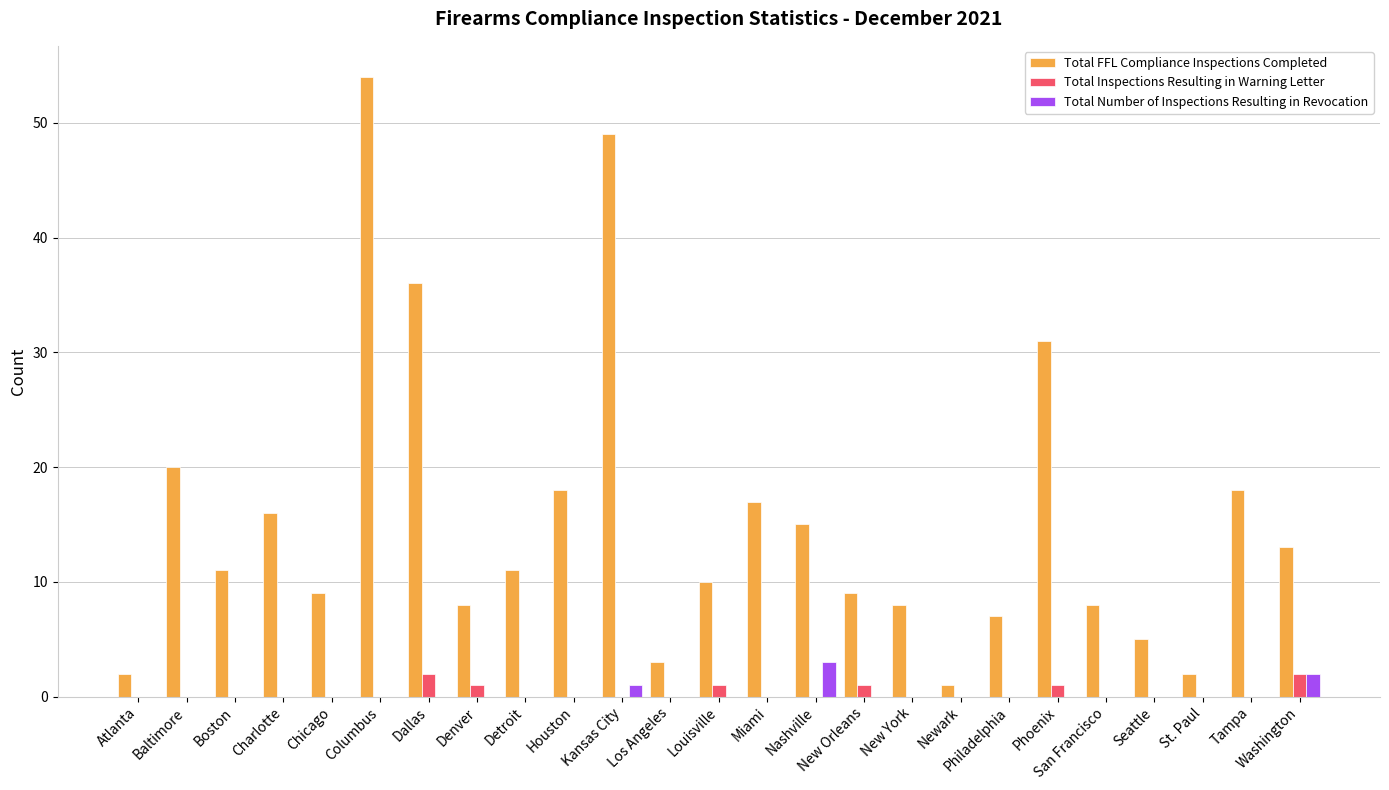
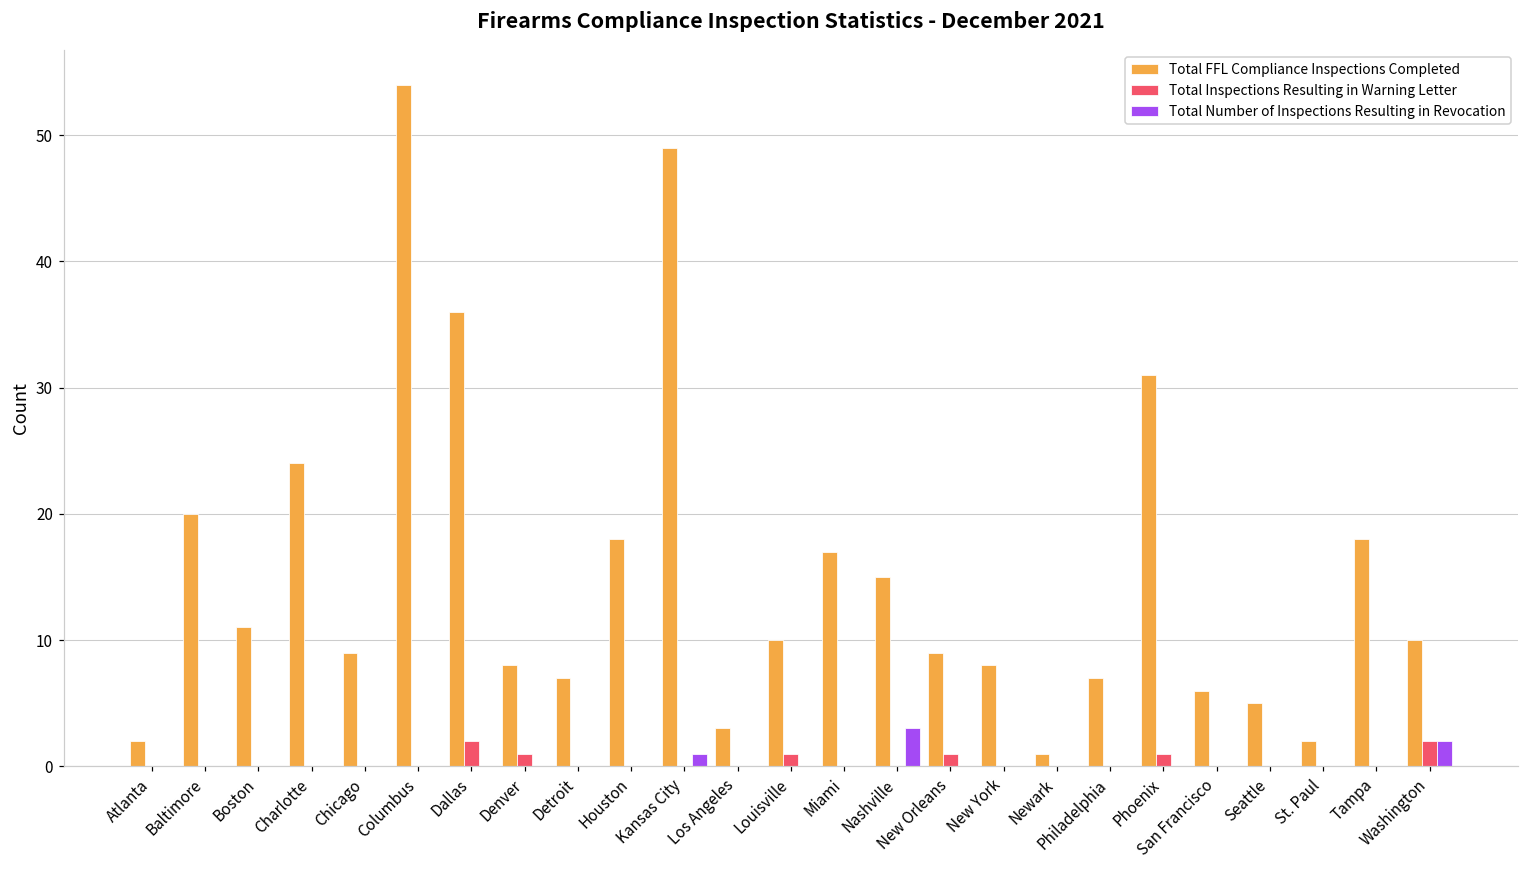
  {
    "Total FFL Compliance Inspections Completed": {
      "Atlanta": 2,
      "Baltimore": 20,
      "Boston": 11,
-     "Charlotte": 16,
+     "Charlotte": 24,
      "Chicago": 9,
      "Columbus": 54,
      "Dallas": 36,
      "Denver": 8,
-     "Detroit": 11,
+     "Detroit": 7,
      "Houston": 18,
      "Kansas City": 49,
      "Los Angeles": 3,
      "Louisville": 10,
      "Miami": 17,
      "Nashville": 15,
      "New Orleans": 9,
      "New York": 8,
      "Newark": 1,
      "Philadelphia": 7,
      "Phoenix": 31,
-     "San Francisco": 8,
+     "San Francisco": 6,
      "Seattle": 5,
      "St. Paul": 2,
      "Tampa": 18,
-     "Washington": 13
+     "Washington": 10
    },
    "Total Inspections Resulting in Warning Letter": {
      "Atlanta": 0,
      "Baltimore": 0,
      "Boston": 0,
      "Charlotte": 0,
      "Chicago": 0,
      "Columbus": 0,
      "Dallas": 2,
      "Denver": 1,
      "Detroit": 0,
      "Houston": 0,
      "Kansas City": 0,
      "Los Angeles": 0,
      "Louisville": 1,
      "Miami": 0,
      "Nashville": 0,
      "New Orleans": 1,
      "New York": 0,
      "Newark": 0,
      "Philadelphia": 0,
      "Phoenix": 1,
      "San Francisco": 0,
      "Seattle": 0,
      "St. Paul": 0,
      "Tampa": 0,
      "Washington": 2
    },
    "Total Number of Inspections Resulting in Revocation": {
      "Atlanta": 0,
      "Baltimore": 0,
      "Boston": 0,
      "Charlotte": 0,
      "Chicago": 0,
      "Columbus": 0,
      "Dallas": 0,
      "Denver": 0,
      "Detroit": 0,
      "Houston": 0,
      "Kansas City": 1,
      "Los Angeles": 0,
      "Louisville": 0,
      "Miami": 0,
      "Nashville": 3,
      "New Orleans": 0,
      "New York": 0,
      "Newark": 0,
      "Philadelphia": 0,
      "Phoenix": 0,
      "San Francisco": 0,
      "Seattle": 0,
      "St. Paul": 0,
      "Tampa": 0,
      "Washington": 2
    }
  }
